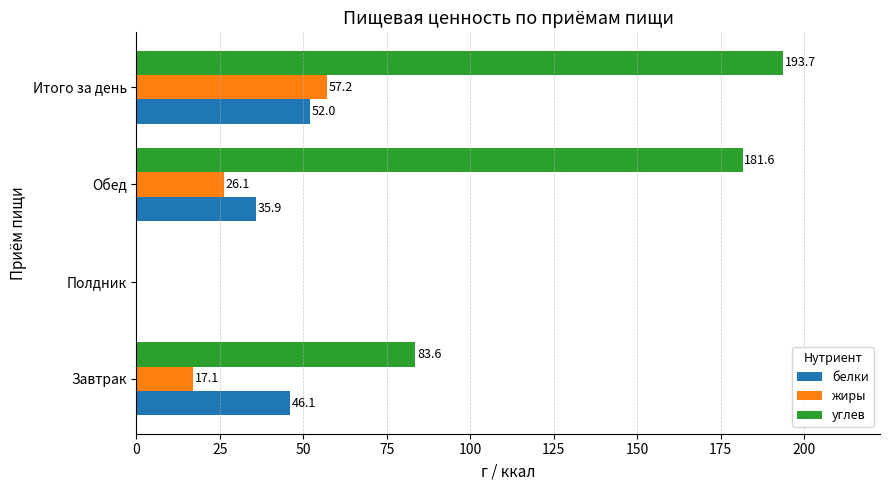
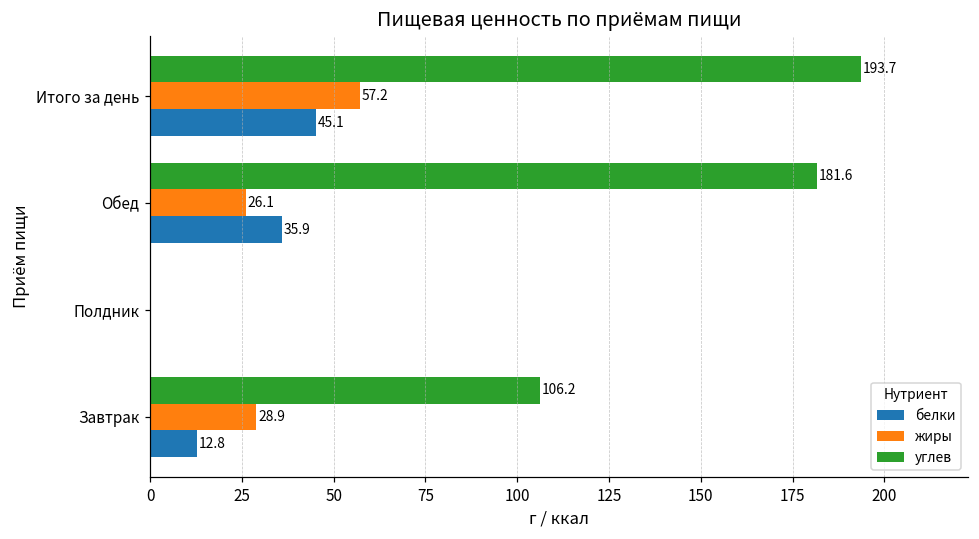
  {
    "белки": {
-     "Итого за день": 52.0,
+     "Итого за день": 45.1,
      "Обед": 35.9,
-     "Завтрак": 46.1
+     "Завтрак": 12.8
    },
    "жиры": {
      "Итого за день": 57.2,
      "Обед": 26.1,
-     "Завтрак": 17.1
+     "Завтрак": 28.9
    },
    "углев": {
      "Итого за день": 193.7,
      "Обед": 181.6,
-     "Завтрак": 83.6
+     "Завтрак": 106.2
    }
  }
